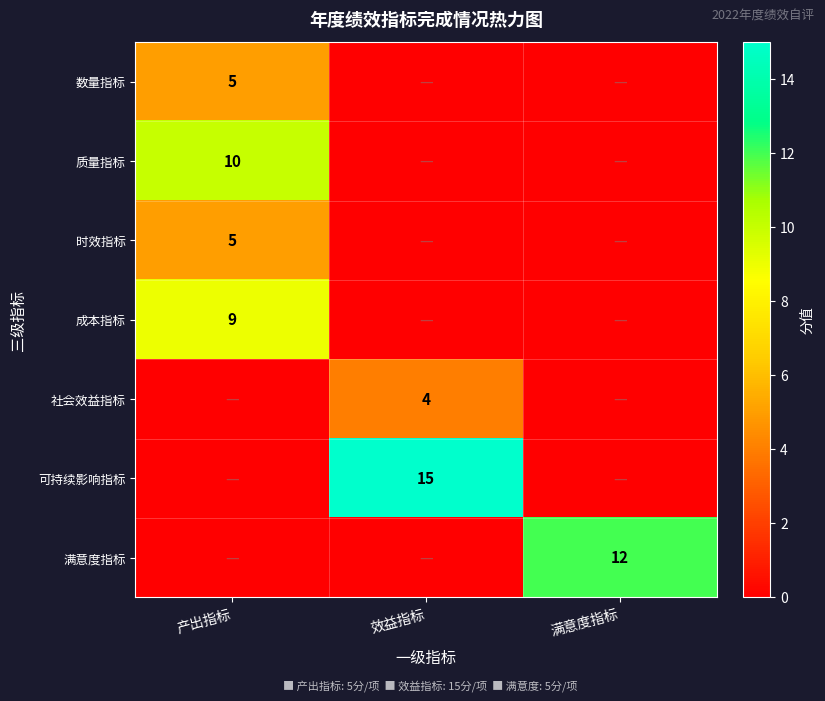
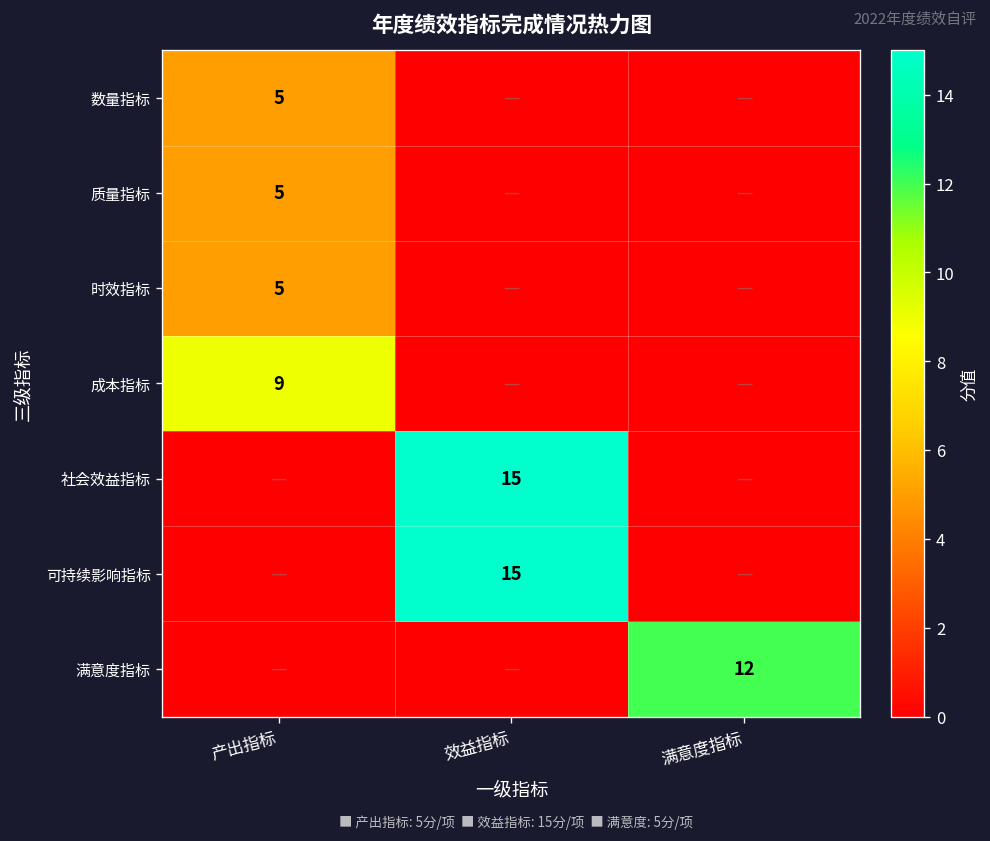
  {
    "数量指标": {
      "产出指标": 5
    },
    "质量指标": {
-     "产出指标": 10
+     "产出指标": 5
    },
    "时效指标": {
      "产出指标": 5
    },
    "成本指标": {
      "产出指标": 9
    },
    "社会效益指标": {
-     "效益指标": 4
+     "效益指标": 15
    },
    "可持续影响指标": {
      "效益指标": 15
    },
    "满意度指标": {
      "满意度指标": 12
    }
  }
